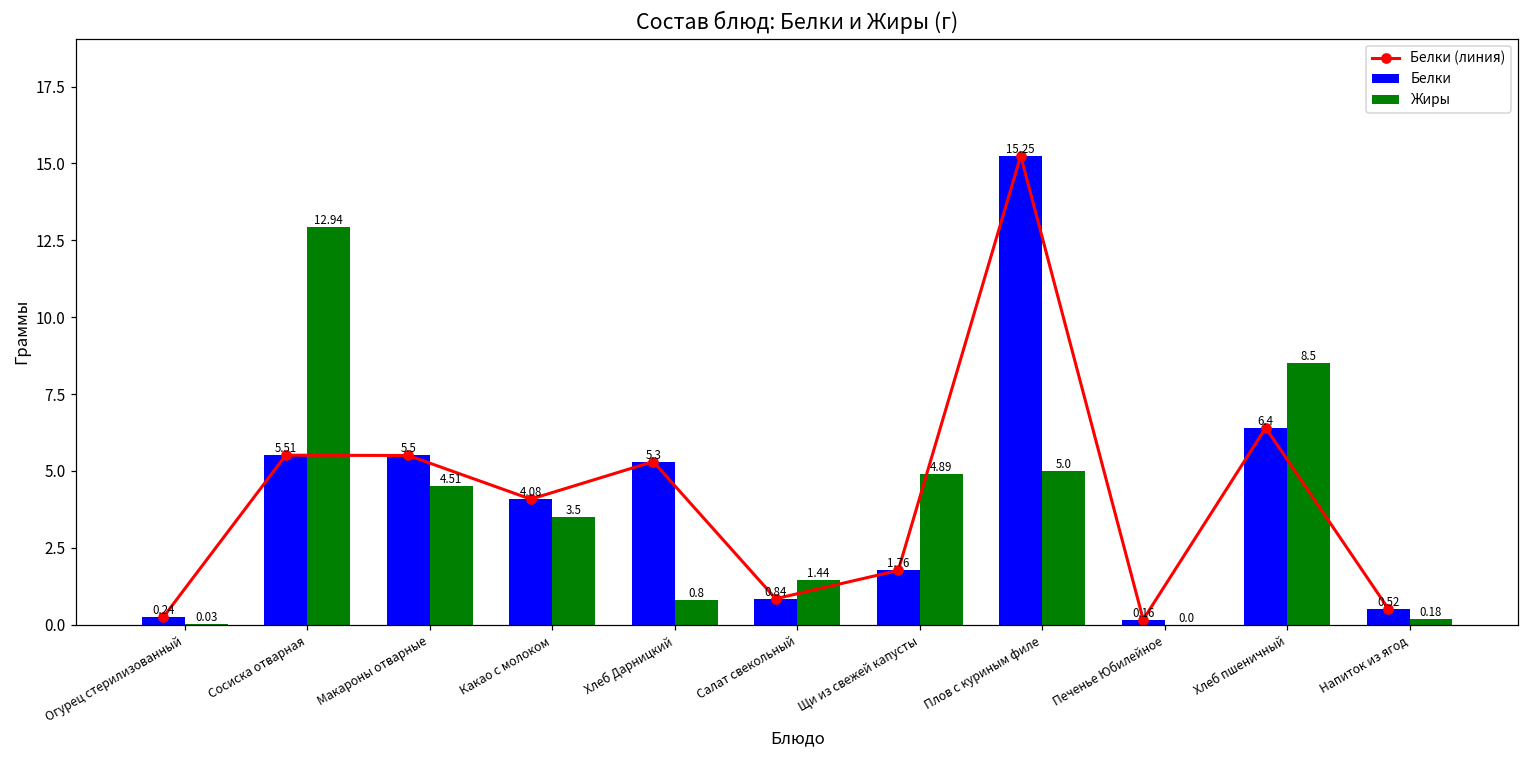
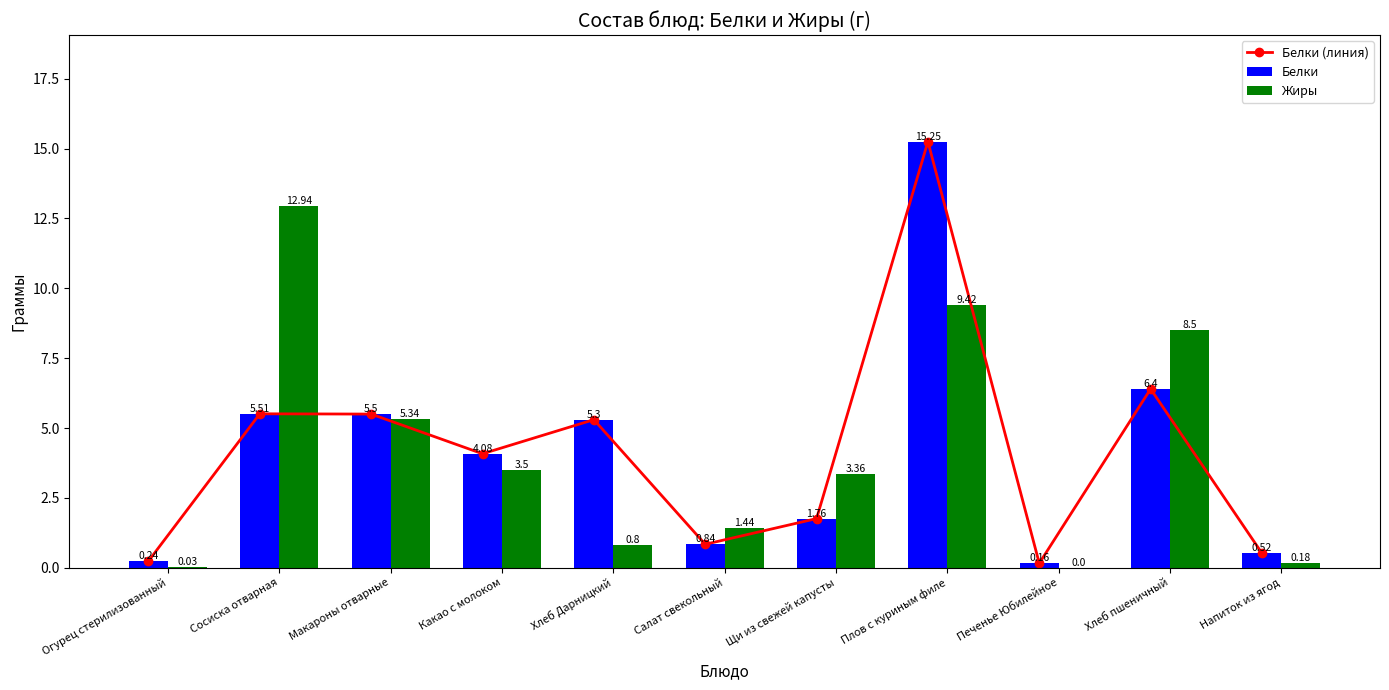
  {
    "Жиры": {
      "Огурец стерилизованный": 0.03,
      "Сосиска отварная": 12.94,
-     "Макароны отварные": 4.51,
+     "Макароны отварные": 5.34,
      "Какао с молоком": 3.5,
      "Хлеб Дарницкий": 0.8,
      "Салат свекольный": 1.44,
-     "Щи из свежей капусты": 4.89,
-     "Плов с куриным филе": 5.0,
+     "Щи из свежей капусты": 3.36,
+     "Плов с куриным филе": 9.42,
      "Печенье Юбилейное": 0.0,
      "Хлеб пшеничный": 8.5,
      "Напиток из ягод": 0.18
    }
  }
